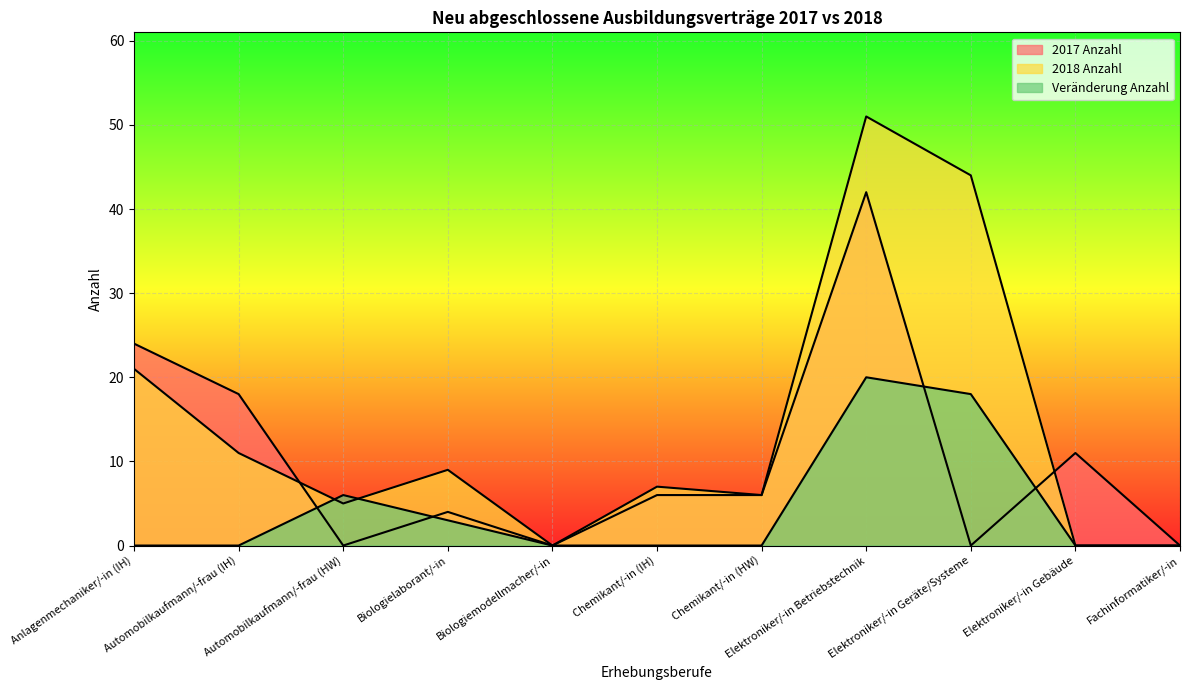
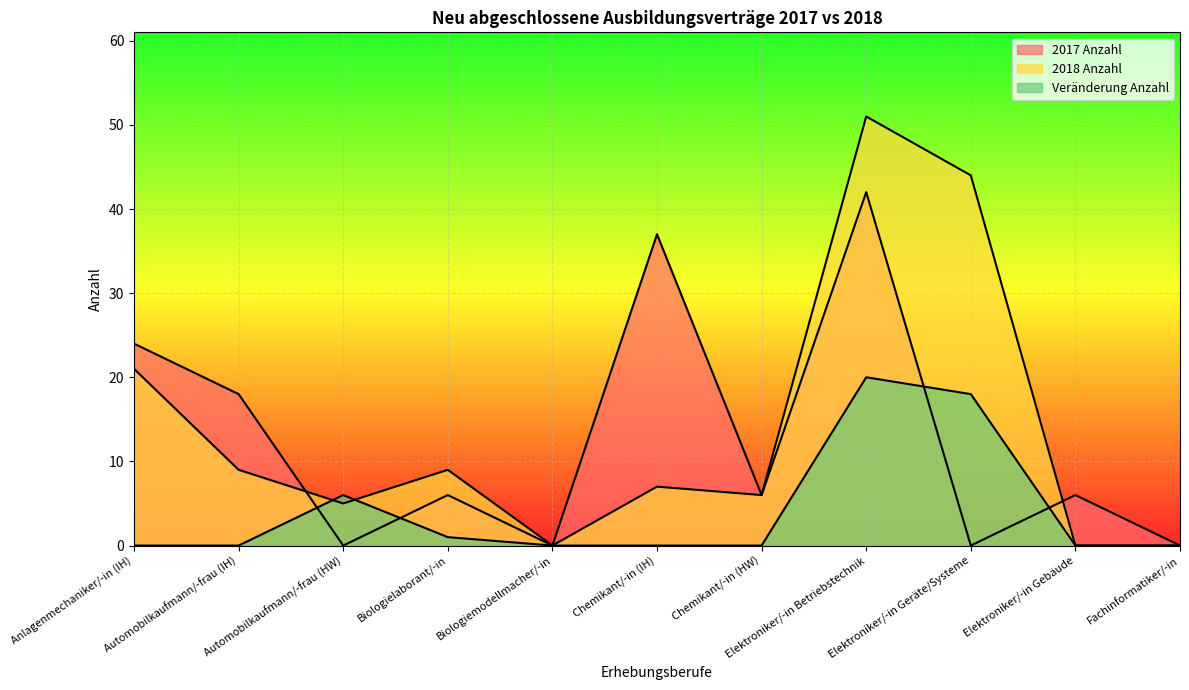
  {
    "2017 Anzahl": {
      "Anlagenmechaniker/-in (IH)": 24,
      "Automobilkaufmann/-frau (IH)": 18,
      "Automobilkaufmann/-frau (HW)": 0,
-     "Biologielaborant/-in": 4,
-     "Chemikant/-in (IH)": 6,
+     "Biologielaborant/-in": 6,
+     "Chemikant/-in (IH)": 37,
      "Elektroniker/-in Betriebstechnik": 42,
      "Elektroniker/-in Geräte/Systeme": 0,
-     "Elektroniker/-in Gebäude": 11
+     "Elektroniker/-in Gebäude": 6
    },
    "2018 Anzahl": {
      "Anlagenmechaniker/-in (IH)": 21,
-     "Automobilkaufmann/-frau (IH)": 11,
+     "Automobilkaufmann/-frau (IH)": 9,
      "Automobilkaufmann/-frau (HW)": 5,
      "Biologielaborant/-in": 9,
      "Chemikant/-in (IH)": 7,
      "Elektroniker/-in Betriebstechnik": 51,
      "Elektroniker/-in Geräte/Systeme": 44
    },
    "Veränderung Anzahl": {
      "Anlagenmechaniker/-in (IH)": 0,
      "Automobilkaufmann/-frau (IH)": 0,
      "Automobilkaufmann/-frau (HW)": 6,
-     "Biologielaborant/-in": 3,
+     "Biologielaborant/-in": 1,
      "Chemikant/-in (IH)": 0,
      "Chemikant/-in (HW)": 0,
      "Elektroniker/-in Betriebstechnik": 20,
      "Elektroniker/-in Geräte/Systeme": 18
    }
  }
